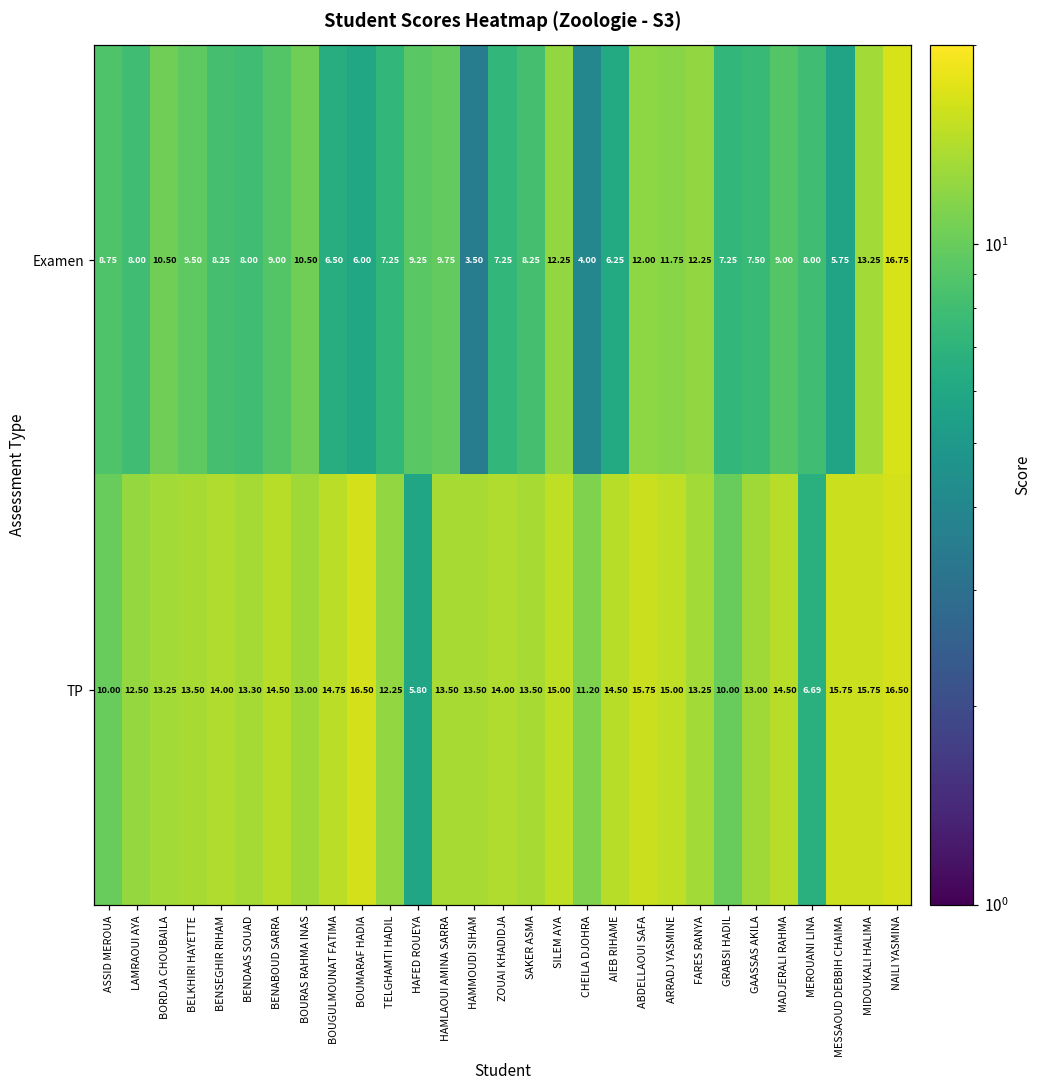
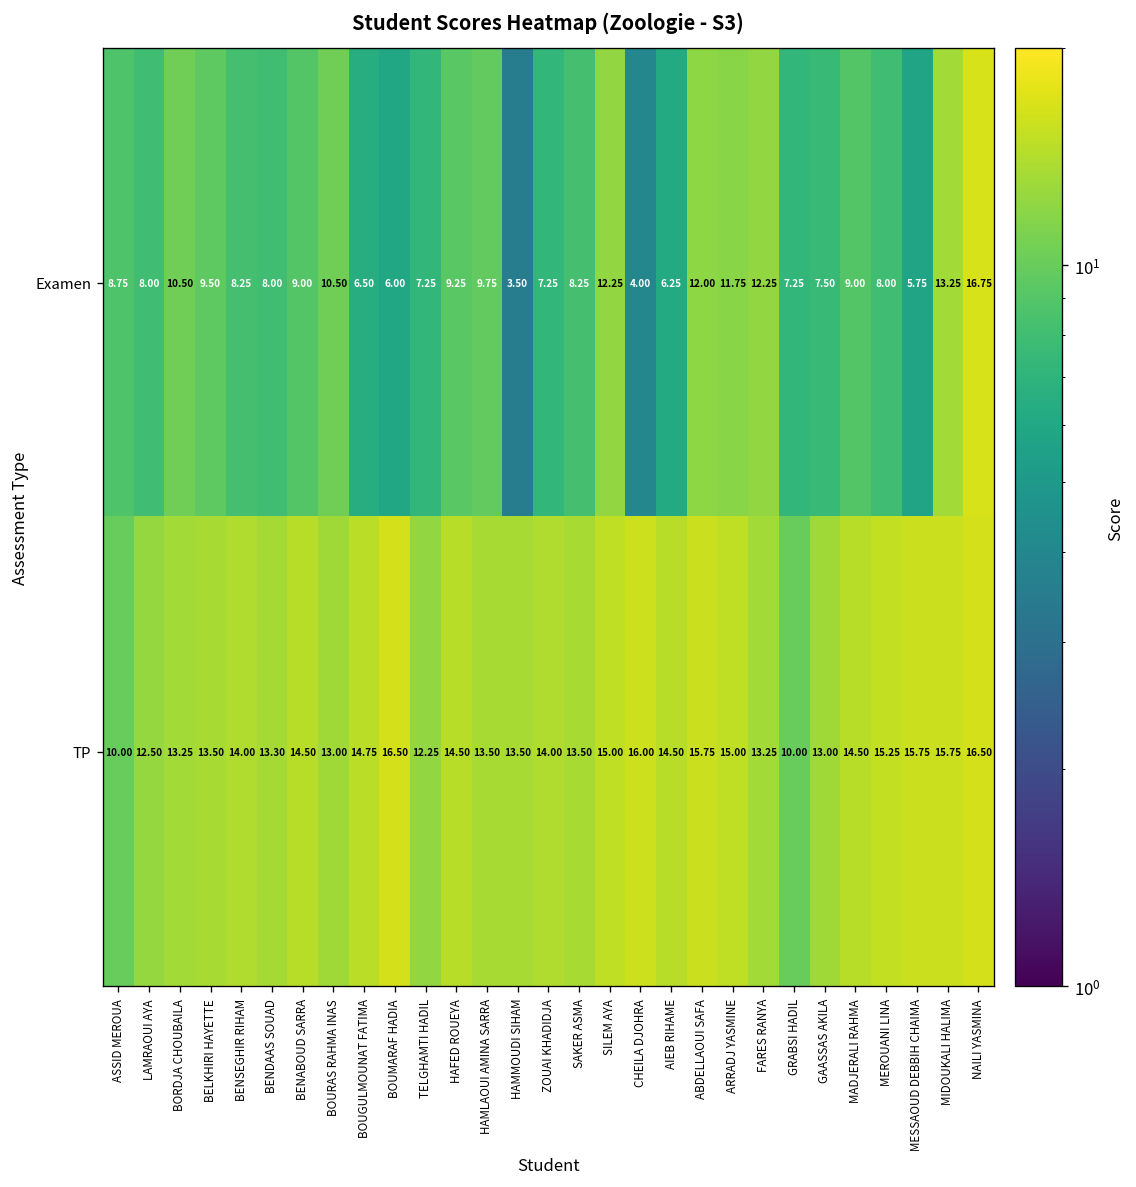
  {
    "Examen": {
      "ASSID MEROUA": 8.75,
      "LAMRAOUI AYA": 8.00,
      "BORDJA CHOUBAILA": 10.50,
      "BELKHIRI HAYETTE": 9.50,
      "BENSEGHIR RIHAM": 8.25,
      "BENDAAS SOUAD": 8.00,
      "BENABOUD SARRA": 9.00,
      "BOURAS RAHMA INAS": 10.50,
      "BOUGULMOUNAT FATIMA": 6.50,
      "BOUMARAF HADIA": 6.00,
      "TELGHAMTI HADIL": 7.25,
      "HAFED ROUEYA": 9.25,
      "HAMLAOUI AMINA SARRA": 9.75,
      "HAMMOUDI SIHAM": 3.50,
      "ZOUAI KHADIDJA": 7.25,
      "SAKER ASMA": 8.25,
      "SILEM AYA": 12.25,
      "CHEILA DJOHRA": 4.00,
      "AIEB RIHAME": 6.25,
      "ABDELLAOUI SAFA": 12.00,
      "ARRADJ YASMINE": 11.75,
      "FARES RANYA": 12.25,
      "GRABSI HADIL": 7.25,
      "GAASSAS AKILA": 7.50,
      "MADJERALI RAHMA": 9.00,
      "MEROUANI LINA": 8.00,
      "MESSAOUD DEBBIH CHAIMA": 5.75,
      "MIDOUKALI HALIMA": 13.25,
      "NAILI YASMINA": 16.75
    },
    "TP": {
      "ASSID MEROUA": 10.00,
      "LAMRAOUI AYA": 12.50,
      "BORDJA CHOUBAILA": 13.25,
      "BELKHIRI HAYETTE": 13.50,
      "BENSEGHIR RIHAM": 14.00,
      "BENDAAS SOUAD": 13.30,
      "BENABOUD SARRA": 14.50,
      "BOURAS RAHMA INAS": 13.00,
      "BOUGULMOUNAT FATIMA": 14.75,
      "BOUMARAF HADIA": 16.50,
      "TELGHAMTI HADIL": 12.25,
-     "HAFED ROUEYA": 5.80,
+     "HAFED ROUEYA": 14.50,
      "HAMLAOUI AMINA SARRA": 13.50,
      "HAMMOUDI SIHAM": 13.50,
      "ZOUAI KHADIDJA": 14.00,
      "SAKER ASMA": 13.50,
      "SILEM AYA": 15.00,
-     "CHEILA DJOHRA": 11.20,
+     "CHEILA DJOHRA": 16.00,
      "AIEB RIHAME": 14.50,
      "ABDELLAOUI SAFA": 15.75,
      "ARRADJ YASMINE": 15.00,
      "FARES RANYA": 13.25,
      "GRABSI HADIL": 10.00,
      "GAASSAS AKILA": 13.00,
      "MADJERALI RAHMA": 14.50,
-     "MEROUANI LINA": 6.69,
+     "MEROUANI LINA": 15.25,
      "MESSAOUD DEBBIH CHAIMA": 15.75,
      "MIDOUKALI HALIMA": 15.75,
      "NAILI YASMINA": 16.50
    }
  }
